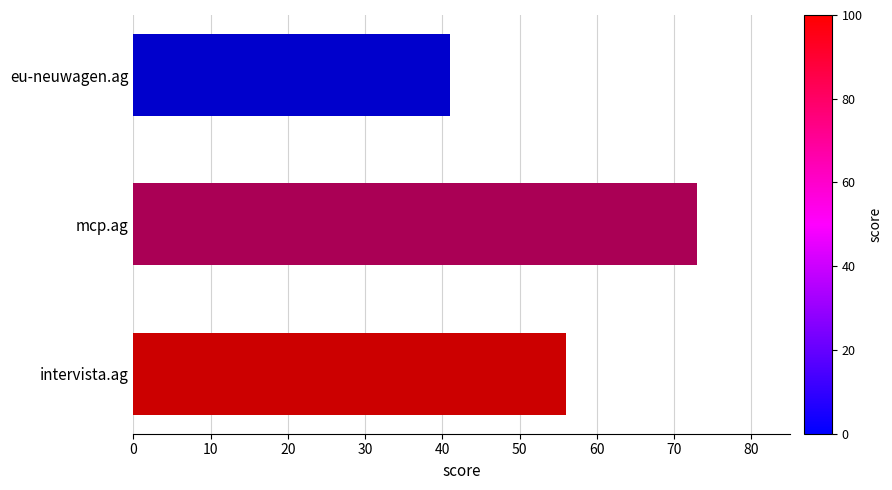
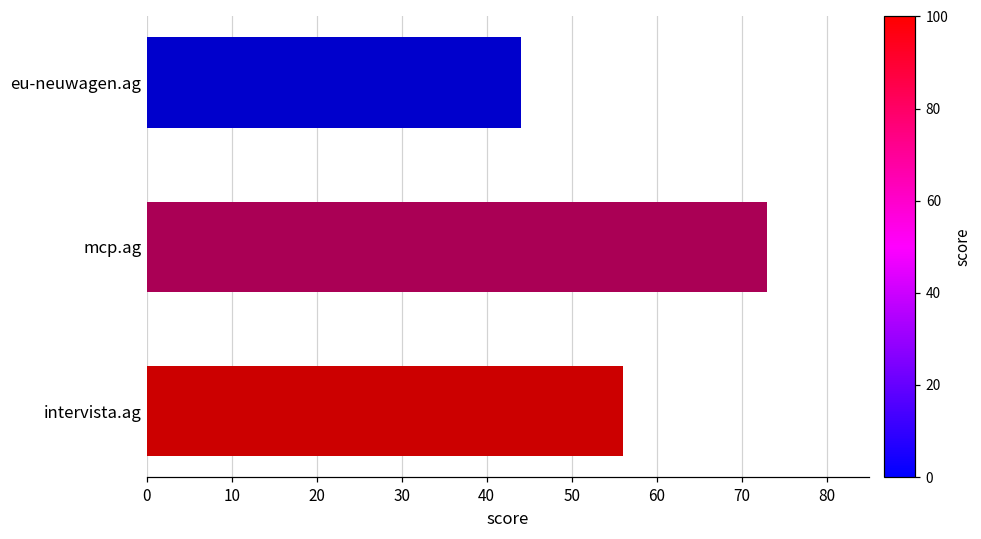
  {
-   "eu-neuwagen.ag": 41,
+   "eu-neuwagen.ag": 44,
    "mcp.ag": 73,
    "intervista.ag": 56
  }
